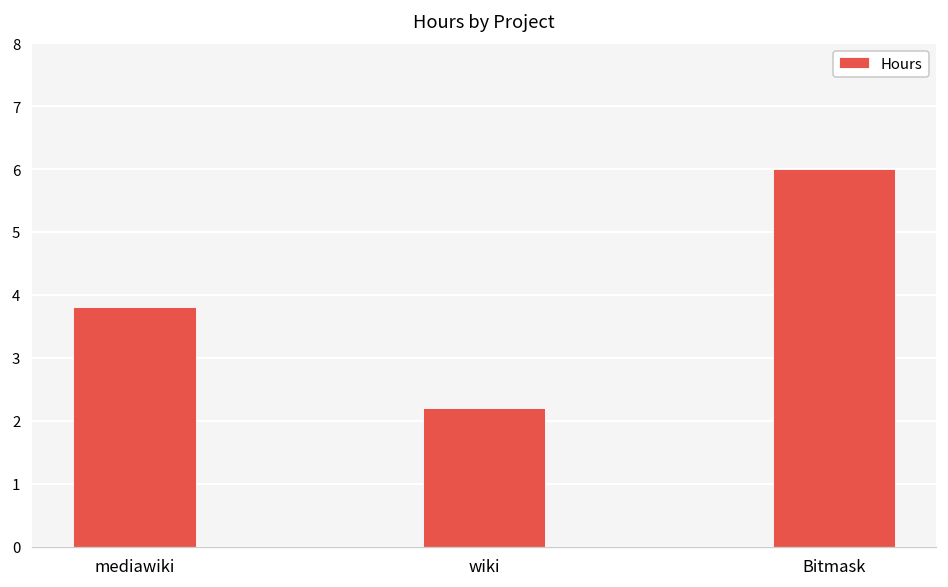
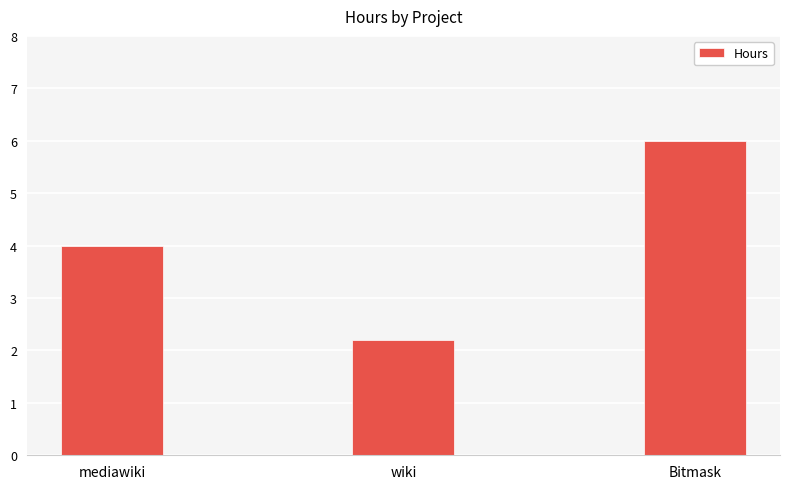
  {
-   "mediawiki": 3.8,
+   "mediawiki": 4.0,
    "wiki": 2.2,
    "Bitmask": 6.0
  }
